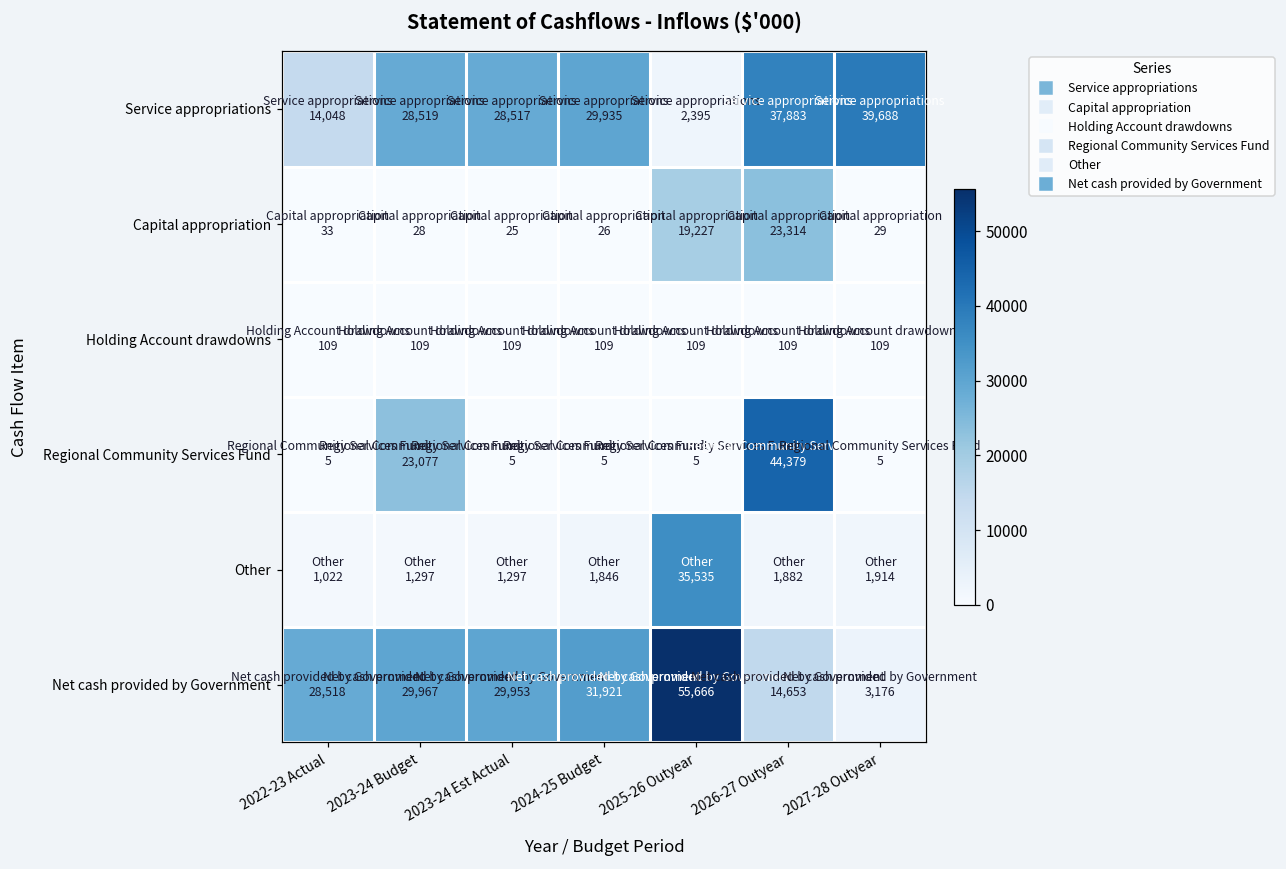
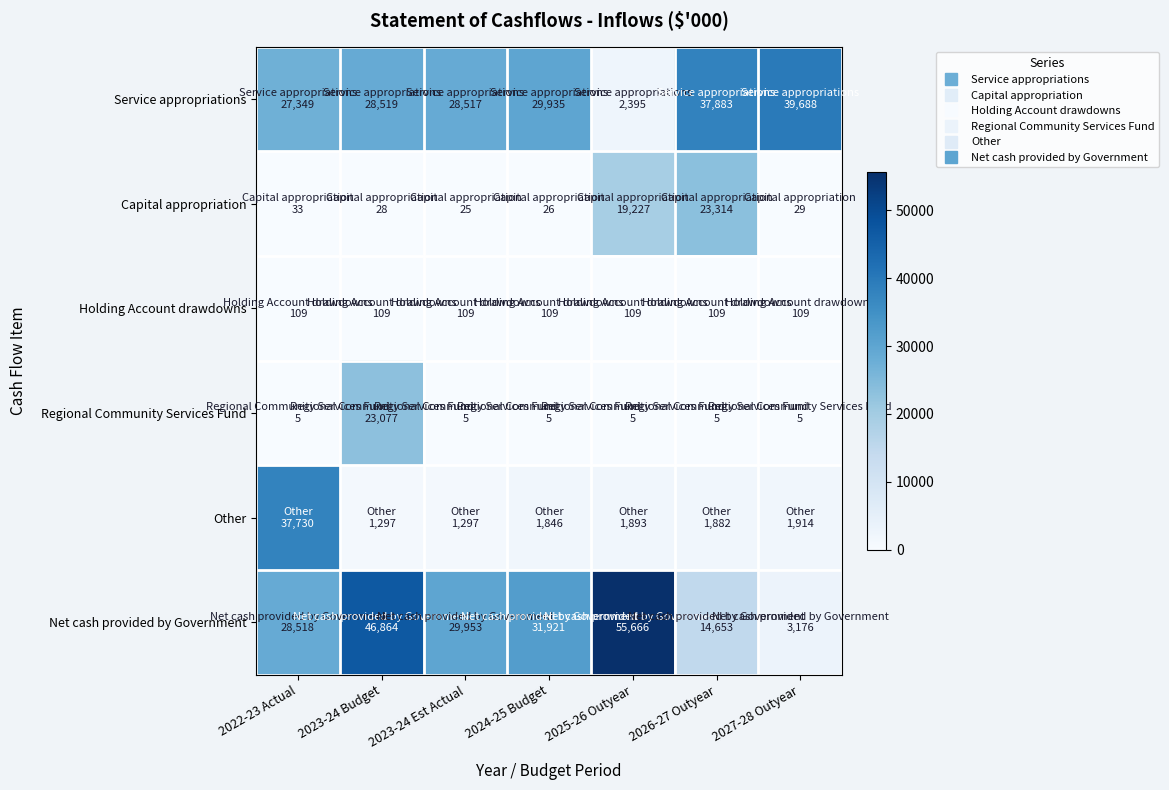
  {
    "Service appropriations": {
-     "2022-23 Actual": "14,048"
+     "2022-23 Actual": "27,349"
    },
    "Regional Community Services Fund": {
-     "2026-27 Outyear": "44,379"
+     "2026-27 Outyear": "5"
    },
    "Other": {
-     "2022-23 Actual": "1,022",
+     "2022-23 Actual": "37,730",
      "2023-24 Budget": "1,297",
      "2023-24 Est Actual": "1,297",
      "2024-25 Budget": "1,846",
-     "2025-26 Outyear": "35,535",
+     "2025-26 Outyear": "1,893",
      "2026-27 Outyear": "1,882",
      "2027-28 Outyear": "1,914"
    },
    "Net cash provided by Government": {
-     "2023-24 Budget": "29,967"
+     "2023-24 Budget": "46,864"
    }
  }
